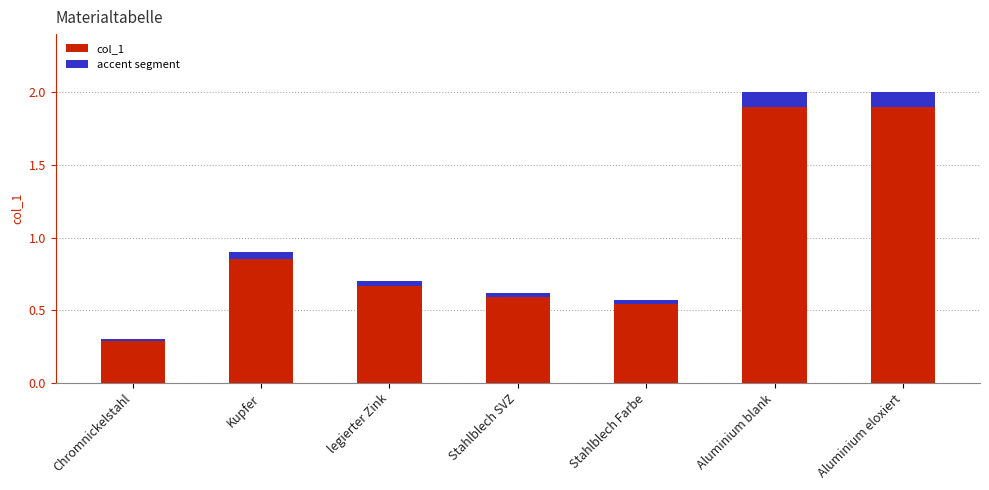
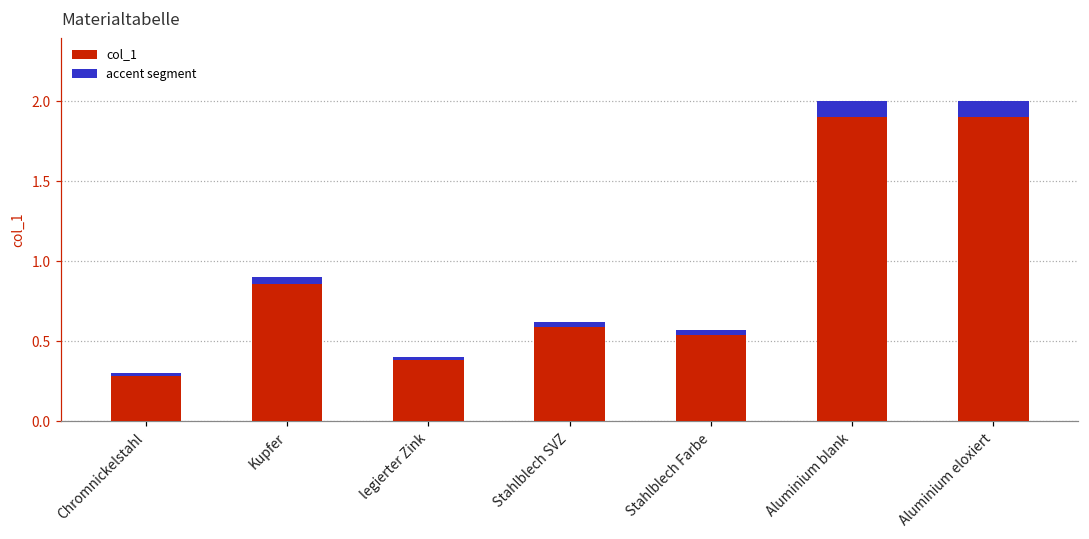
  {
    "Chromnickelstahl": 0.3,
    "Kupfer": 0.9,
-   "legierter Zink": 0.7,
+   "legierter Zink": 0.4,
    "Stahlblech SVZ": 0.62,
    "Stahlblech Farbe": 0.57,
    "Aluminium blank": 2.0,
    "Aluminium eloxiert": 2.0
  }
